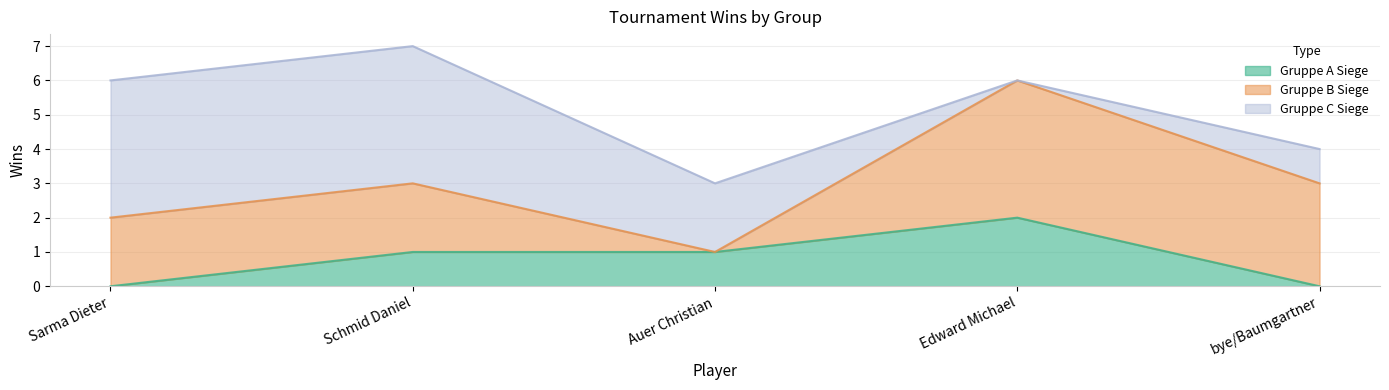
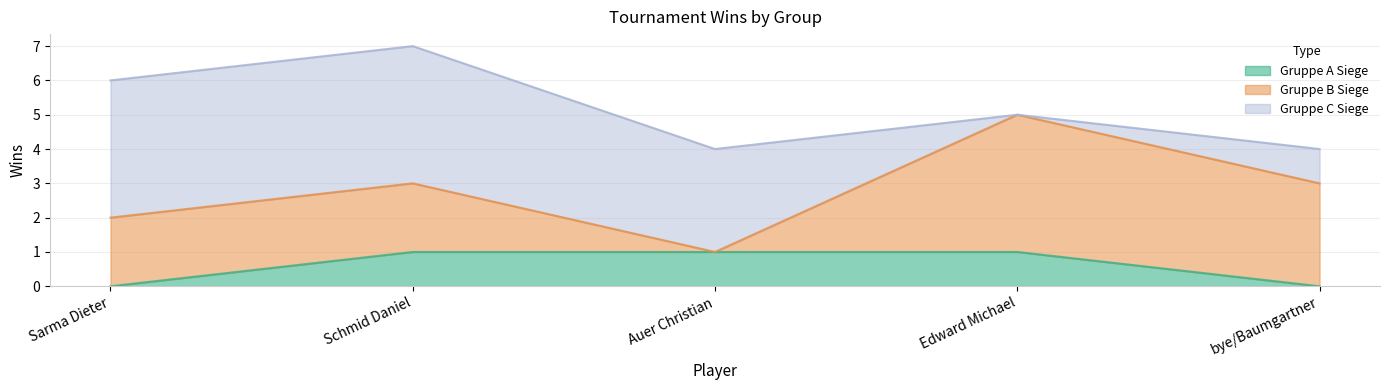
  {
    "Gruppe A Siege": {
      "Sarma Dieter": 0,
      "Schmid Daniel": 1,
-     "Edward Michael": 2,
+     "Edward Michael": 1,
      "bye/Baumgartner": 0
    },
    "Gruppe B Siege": {
      "Sarma Dieter": 2,
      "Schmid Daniel": 2,
      "bye/Baumgartner": 3
    },
    "Gruppe C Siege": {
      "Sarma Dieter": 4,
      "Schmid Daniel": 4,
-     "Auer Christian": 2,
+     "Auer Christian": 3,
      "bye/Baumgartner": 1
    }
  }
